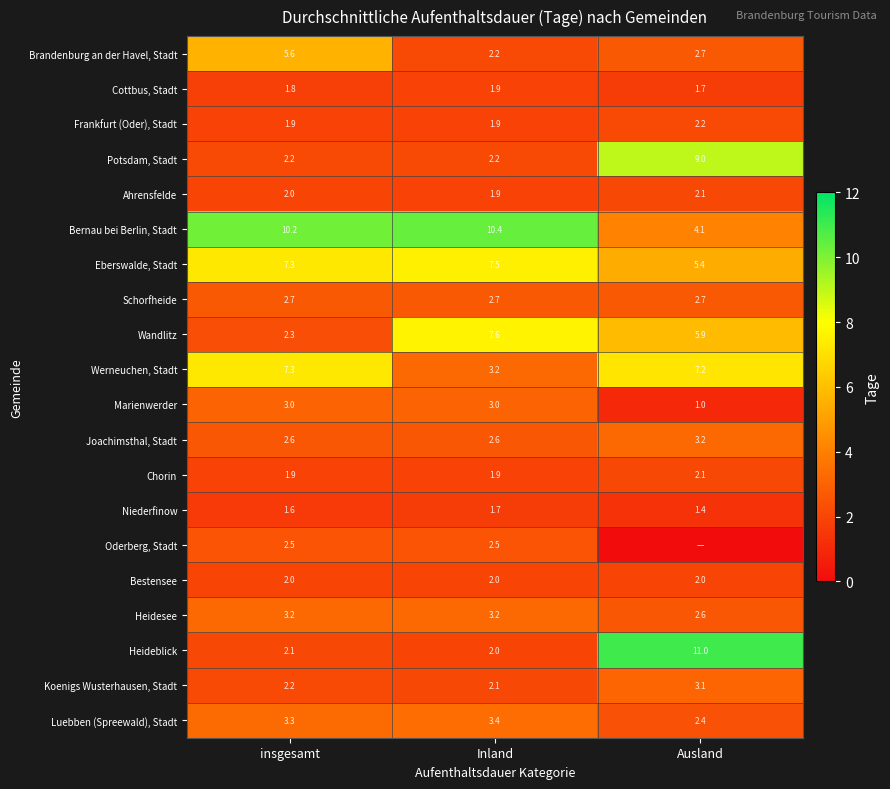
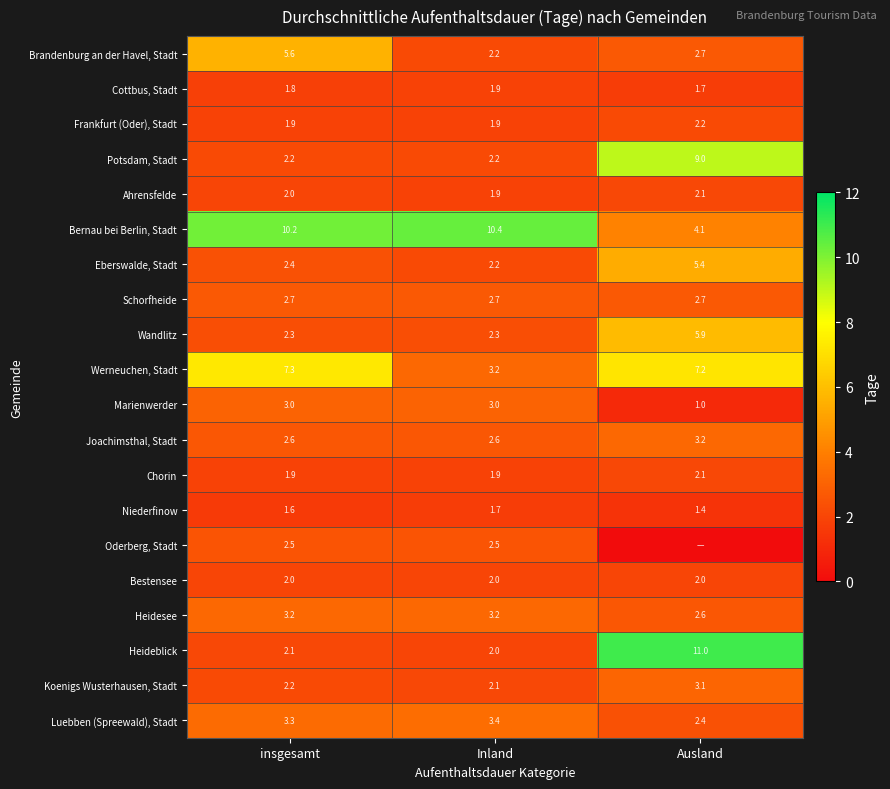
  {
    "Brandenburg an der Havel, Stadt": {
      "insgesamt": 5.6,
      "Inland": 2.2,
      "Ausland": 2.7
    },
    "Cottbus, Stadt": {
      "insgesamt": 1.8,
      "Inland": 1.9,
      "Ausland": 1.7
    },
    "Frankfurt (Oder), Stadt": {
      "insgesamt": 1.9,
      "Inland": 1.9,
      "Ausland": 2.2
    },
    "Potsdam, Stadt": {
      "insgesamt": 2.2,
      "Inland": 2.2,
      "Ausland": 9.0
    },
    "Ahrensfelde": {
      "insgesamt": 2.0,
      "Inland": 1.9,
      "Ausland": 2.1
    },
    "Bernau bei Berlin, Stadt": {
      "insgesamt": 10.2,
      "Inland": 10.4,
      "Ausland": 4.1
    },
    "Eberswalde, Stadt": {
-     "insgesamt": 7.3,
-     "Inland": 7.5,
+     "insgesamt": 2.4,
+     "Inland": 2.2,
      "Ausland": 5.4
    },
    "Schorfheide": {
      "insgesamt": 2.7,
      "Inland": 2.7,
      "Ausland": 2.7
    },
    "Wandlitz": {
      "insgesamt": 2.3,
-     "Inland": 7.6,
+     "Inland": 2.3,
      "Ausland": 5.9
    },
    "Werneuchen, Stadt": {
      "insgesamt": 7.3,
      "Inland": 3.2,
      "Ausland": 7.2
    },
    "Marienwerder": {
      "insgesamt": 3.0,
      "Inland": 3.0,
      "Ausland": 1.0
    },
    "Joachimsthal, Stadt": {
      "insgesamt": 2.6,
      "Inland": 2.6,
      "Ausland": 3.2
    },
    "Chorin": {
      "insgesamt": 1.9,
      "Inland": 1.9,
      "Ausland": 2.1
    },
    "Niederfinow": {
      "insgesamt": 1.6,
      "Inland": 1.7,
      "Ausland": 1.4
    },
    "Oderberg, Stadt": {
      "insgesamt": 2.5,
      "Inland": 2.5
    },
    "Bestensee": {
      "insgesamt": 2.0,
      "Inland": 2.0,
      "Ausland": 2.0
    },
    "Heidesee": {
      "insgesamt": 3.2,
      "Inland": 3.2,
      "Ausland": 2.6
    },
    "Heideblick": {
      "insgesamt": 2.1,
      "Inland": 2.0,
      "Ausland": 11.0
    },
    "Koenigs Wusterhausen, Stadt": {
      "insgesamt": 2.2,
      "Inland": 2.1,
      "Ausland": 3.1
    },
    "Luebben (Spreewald), Stadt": {
      "insgesamt": 3.3,
      "Inland": 3.4,
      "Ausland": 2.4
    }
  }
